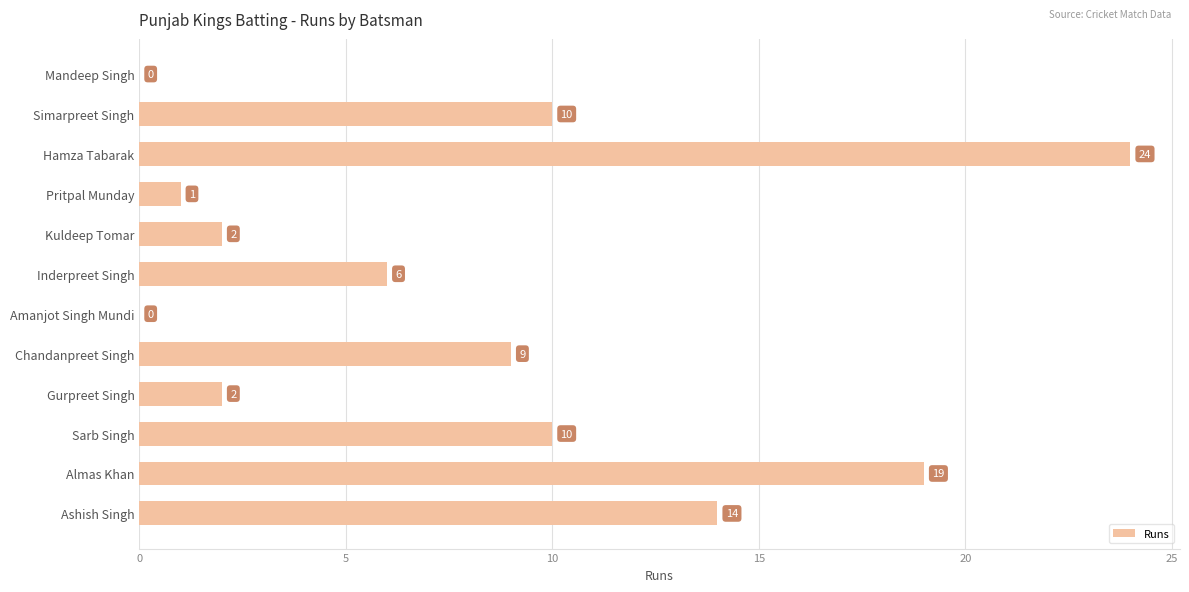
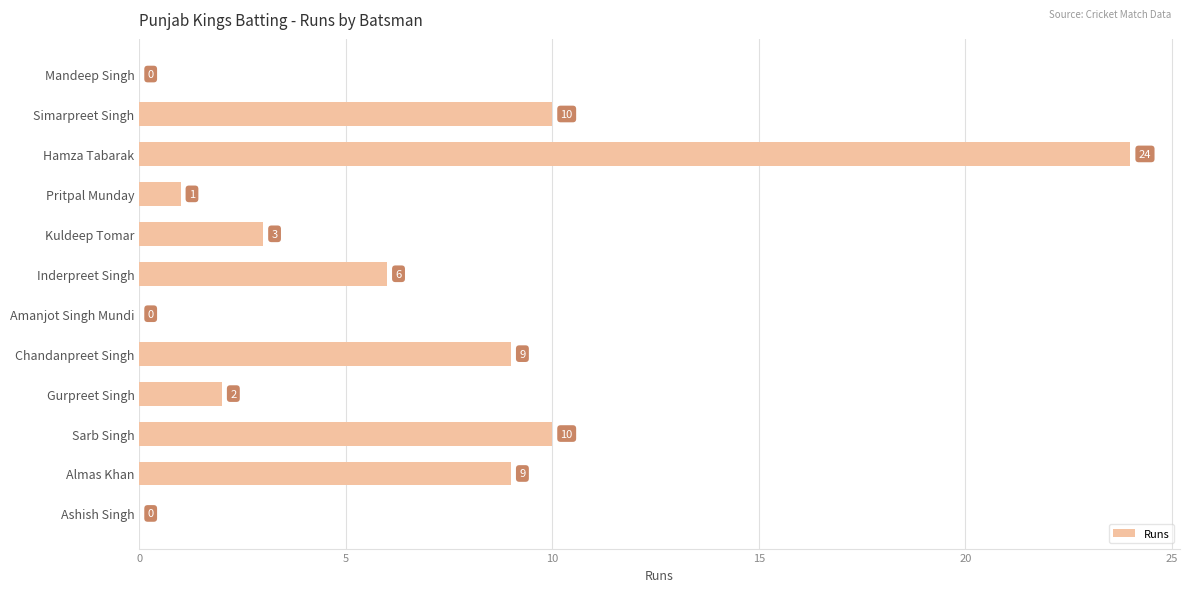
  {
-   "Kuldeep Tomar": 2,
-   "Almas Khan": 19,
-   "Ashish Singh": 14
+   "Kuldeep Tomar": 3,
+   "Almas Khan": 9,
+   "Ashish Singh": 0
  }
